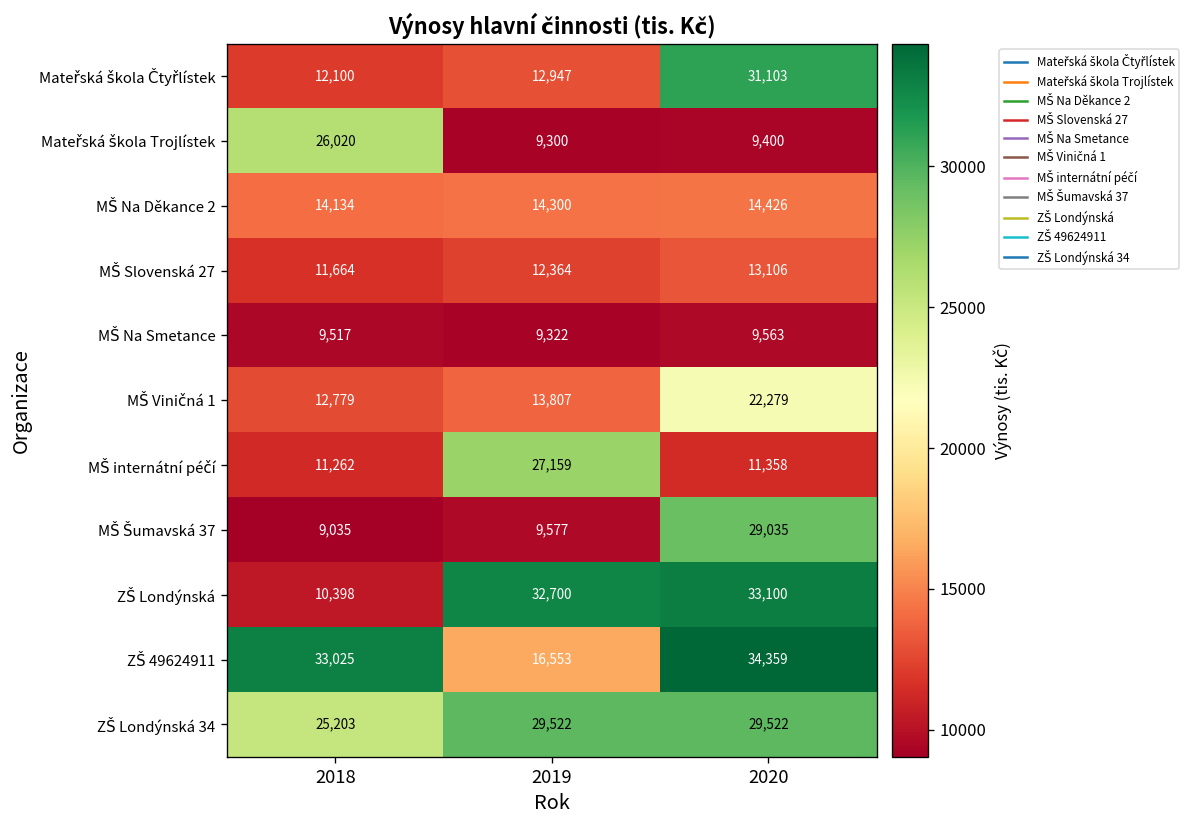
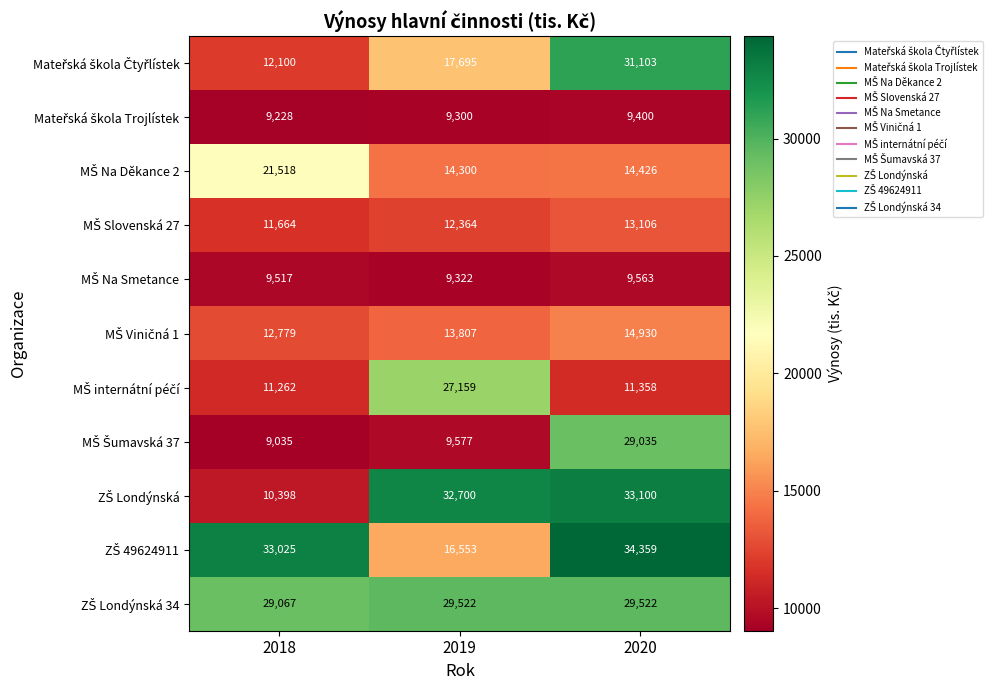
  {
    "Mateřská škola Čtyřlístek": {
      "2018": "12,100",
-     "2019": "12,947",
+     "2019": "17,695",
      "2020": "31,103"
    },
    "Mateřská škola Trojlístek": {
-     "2018": "26,020",
+     "2018": "9,228",
      "2019": "9,300",
      "2020": "9,400"
    },
    "MŠ Na Děkance 2": {
-     "2018": "14,134",
+     "2018": "21,518",
      "2019": "14,300",
      "2020": "14,426"
    },
    "MŠ Slovenská 27": {
      "2018": "11,664",
      "2019": "12,364",
      "2020": "13,106"
    },
    "MŠ Na Smetance": {
      "2018": "9,517",
      "2019": "9,322",
      "2020": "9,563"
    },
    "MŠ Viničná 1": {
      "2018": "12,779",
      "2019": "13,807",
-     "2020": "22,279"
+     "2020": "14,930"
    },
    "MŠ internátní péčí": {
      "2018": "11,262",
      "2019": "27,159",
      "2020": "11,358"
    },
    "MŠ Šumavská 37": {
      "2018": "9,035",
      "2019": "9,577",
      "2020": "29,035"
    },
    "ZŠ Londýnská": {
      "2018": "10,398",
      "2019": "32,700",
      "2020": "33,100"
    },
    "ZŠ 49624911": {
      "2018": "33,025",
      "2019": "16,553",
      "2020": "34,359"
    },
    "ZŠ Londýnská 34": {
-     "2018": "25,203",
+     "2018": "29,067",
      "2019": "29,522",
      "2020": "29,522"
    }
  }
